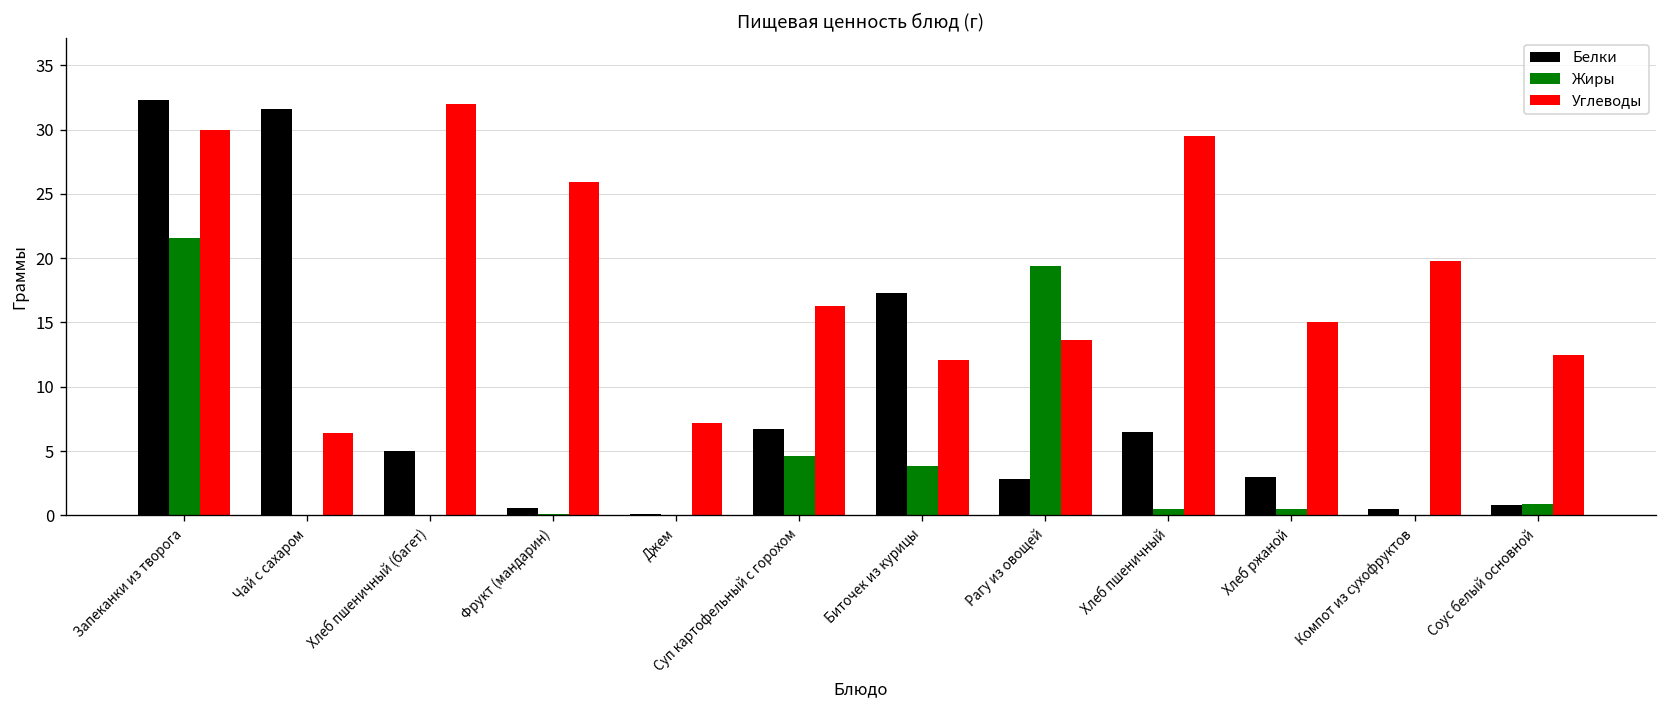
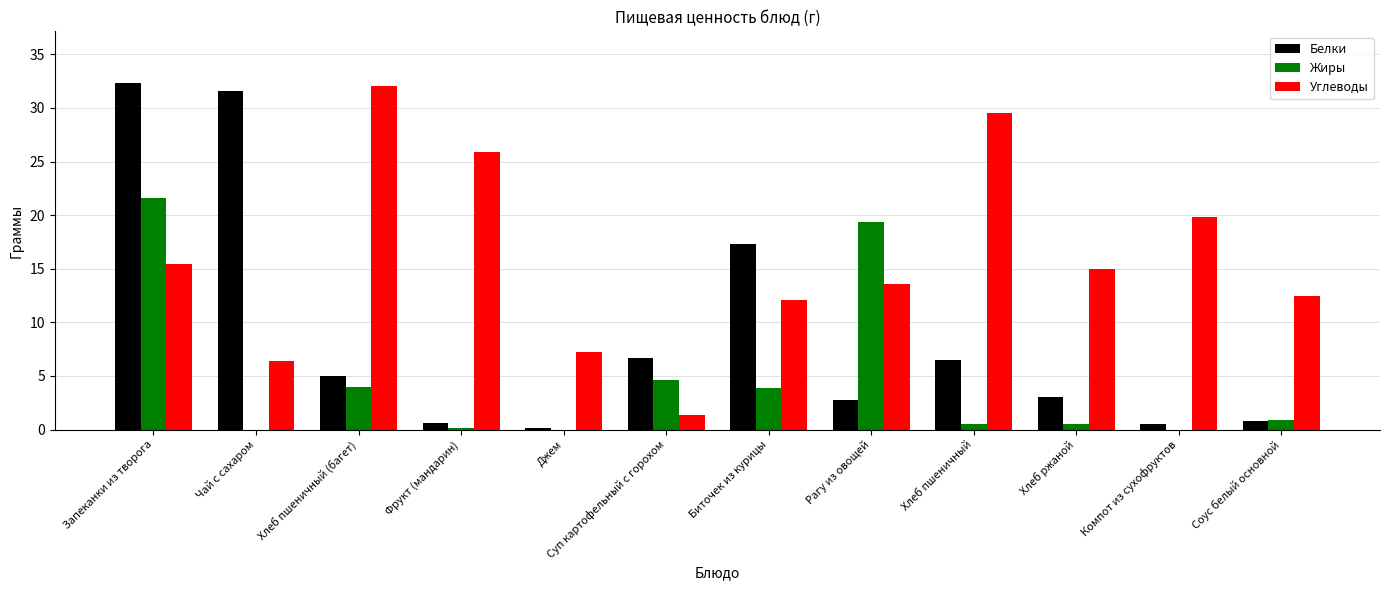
  {
    "Белки": {
      "Запеканки из творога": 32.3,
      "Чай с сахаром": 31.6,
      "Хлеб пшеничный (багет)": 5.0,
      "Фрукт (мандарин)": 0.6,
      "Суп картофельный с горохом": 6.7,
      "Биточек из курицы": 17.3,
      "Рагу из овощей": 2.8,
      "Хлеб пшеничный": 6.5,
      "Хлеб ржаной": 3.0,
      "Компот из сухофруктов": 0.5,
      "Соус белый основной": 0.8
    },
    "Жиры": {
      "Запеканки из творога": 21.6,
      "Чай с сахаром": 0,
-     "Хлеб пшеничный (багет)": 0,
+     "Хлеб пшеничный (багет)": 4,
      "Джем": 0,
      "Суп картофельный с горохом": 4.6,
      "Биточек из курицы": 4,
      "Рагу из овощей": 19.4,
      "Хлеб пшеничный": 0.5,
      "Хлеб ржаной": 0.5,
      "Компот из сухофруктов": 0,
      "Соус белый основной": 1
    },
    "Углеводы": {
-     "Запеканки из творога": 30.0,
+     "Запеканки из творога": 15.4,
      "Чай с сахаром": 6.4,
      "Хлеб пшеничный (багет)": 32.0,
      "Фрукт (мандарин)": 25.9,
      "Джем": 7.2,
-     "Суп картофельный с горохом": 16.3,
+     "Суп картофельный с горохом": 1.4,
      "Биточек из курицы": 12.1,
      "Рагу из овощей": 13.6,
      "Хлеб пшеничный": 29.5,
      "Хлеб ржаной": 15.0,
      "Компот из сухофруктов": 19.8,
      "Соус белый основной": 12.5
    }
  }
